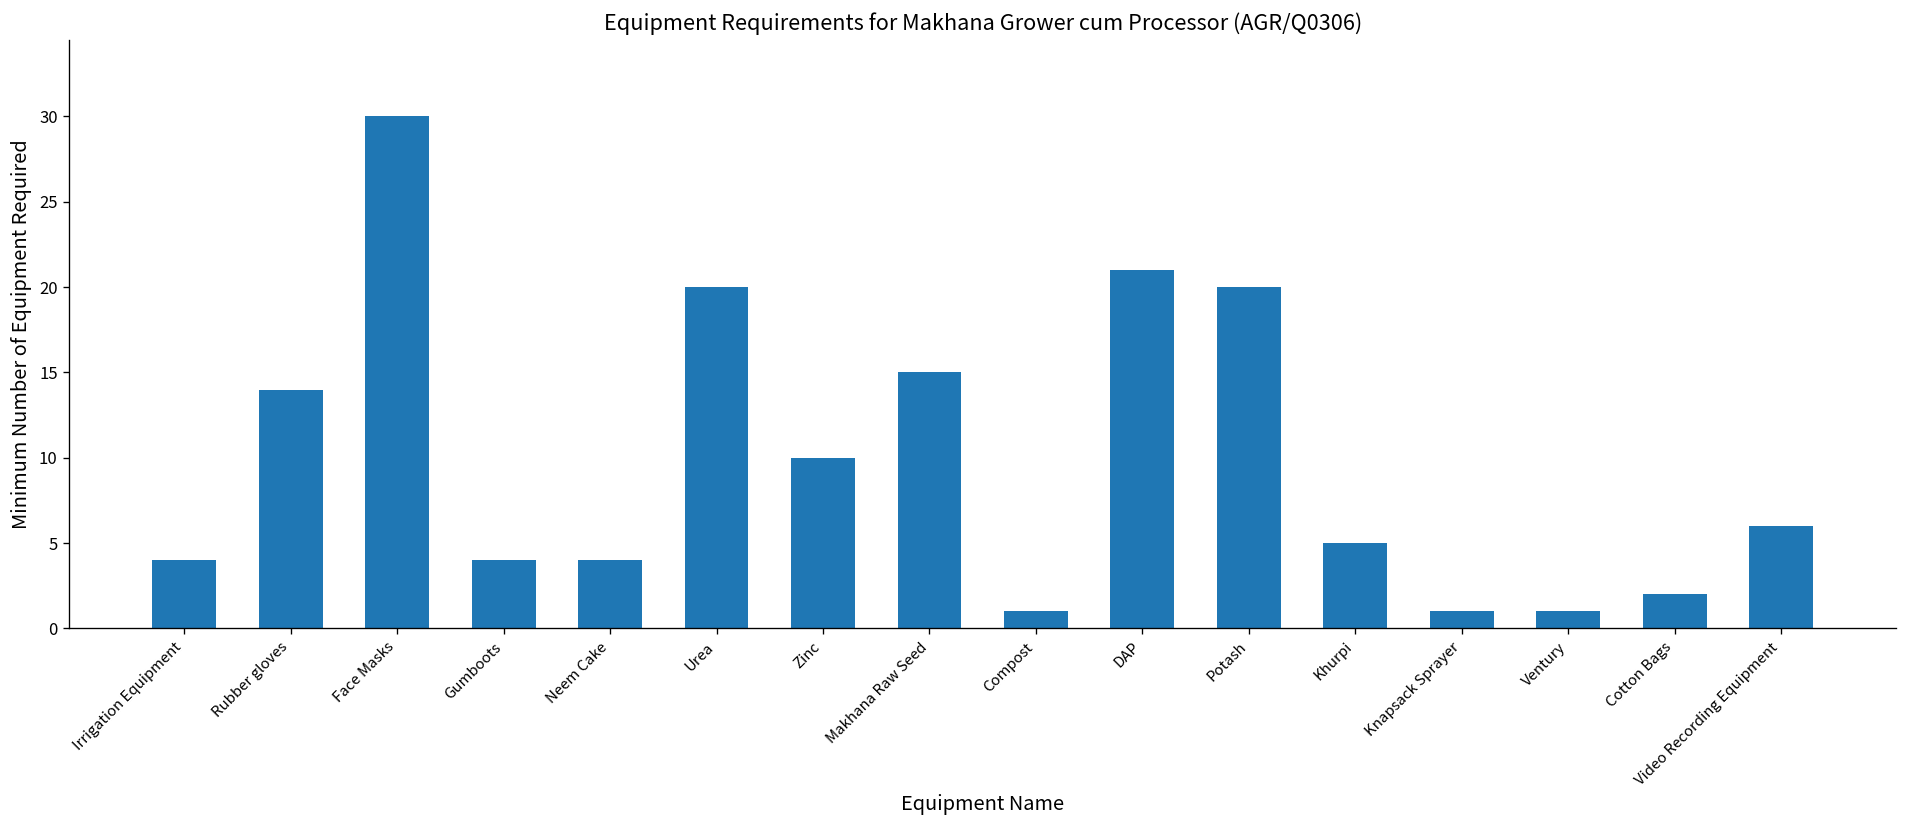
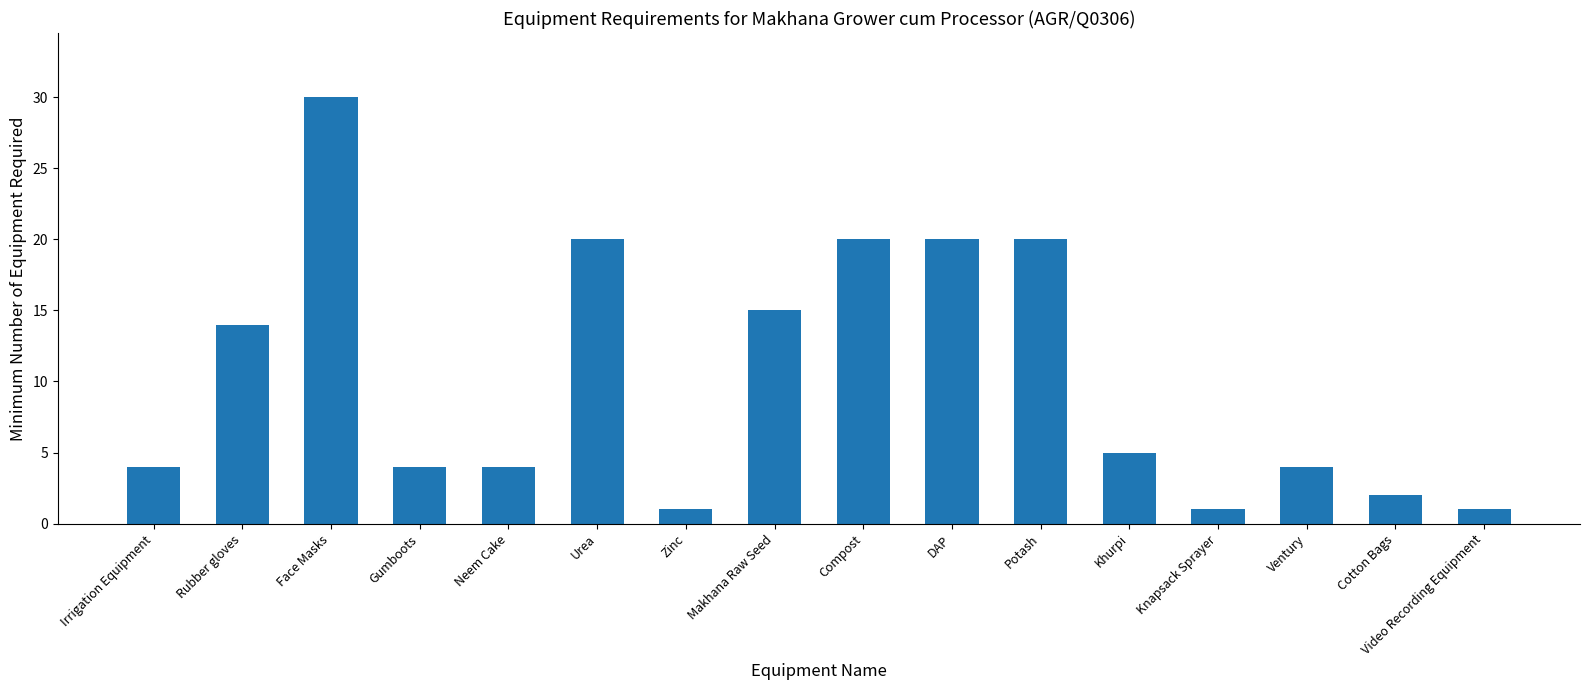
  {
    "Irrigation Equipment": 4,
    "Rubber gloves": 14,
    "Face Masks": 30,
    "Gumboots": 4,
    "Neem Cake": 4,
    "Urea": 20,
-   "Zinc": 10,
+   "Zinc": 1,
    "Makhana Raw Seed": 15,
-   "Compost": 1,
-   "DAP": 21,
+   "Compost": 20,
+   "DAP": 20,
    "Potash": 20,
    "Khurpi": 5,
    "Knapsack Sprayer": 1,
-   "Ventury": 1,
+   "Ventury": 4,
    "Cotton Bags": 2,
-   "Video Recording Equipment": 6
+   "Video Recording Equipment": 1
  }
